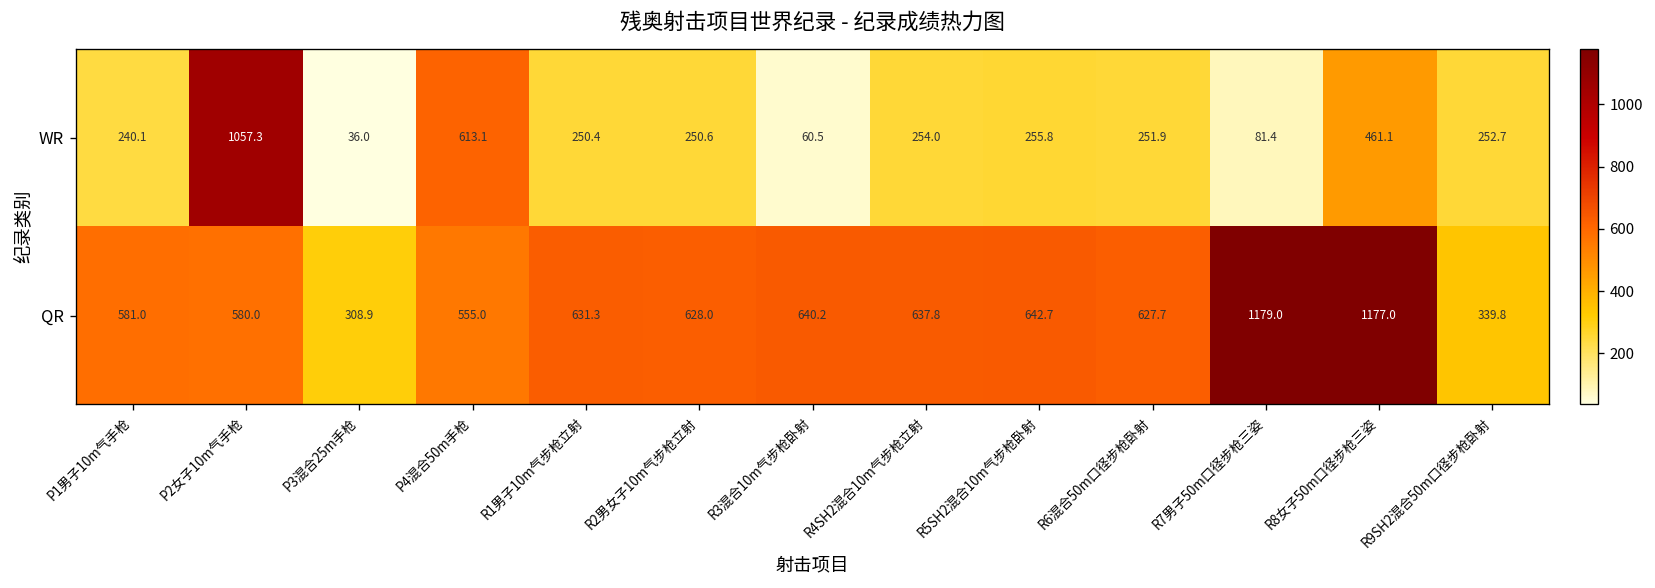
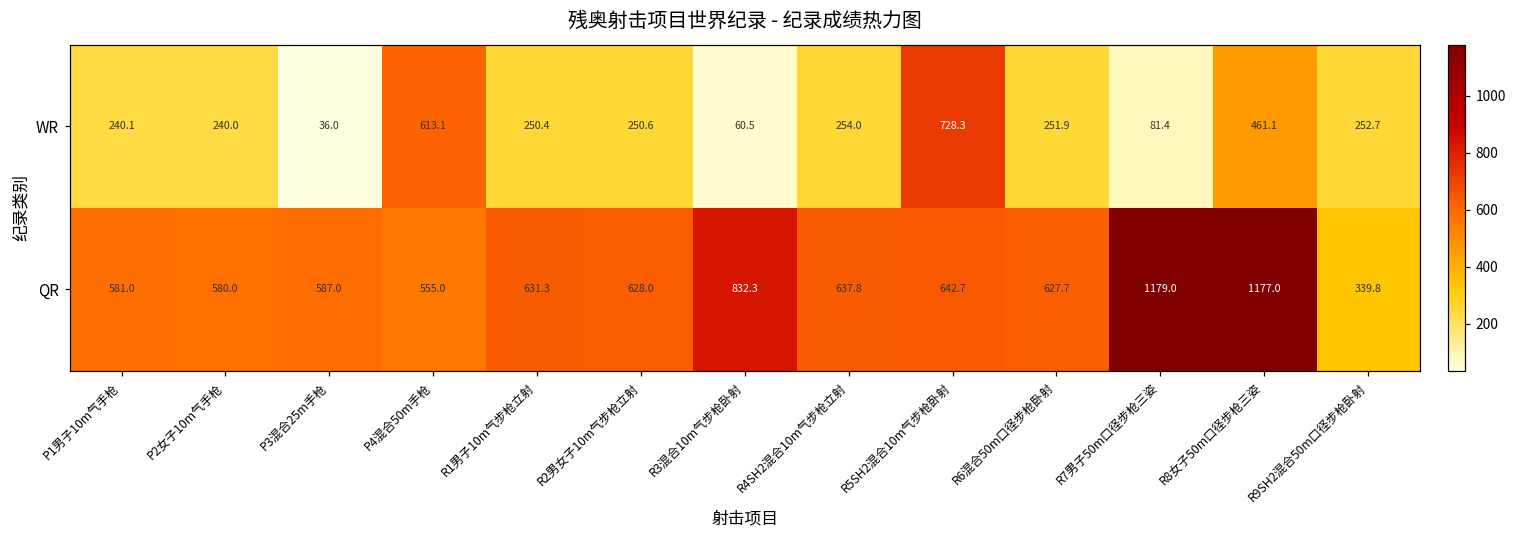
  {
    "WR": {
      "P1男子10m气手枪": 240.1,
-     "P2女子10m气手枪": 1057.3,
+     "P2女子10m气手枪": 240.0,
      "P3混合25m手枪": 36.0,
      "P4混合50m手枪": 613.1,
      "R1男子10m气步枪立射": 250.4,
      "R2男女子10m气步枪立射": 250.6,
      "R3混合10m气步枪卧射": 60.5,
      "R4SH2混合10m气步枪立射": 254.0,
-     "R5SH2混合10m气步枪卧射": 255.8,
+     "R5SH2混合10m气步枪卧射": 728.3,
      "R6混合50m口径步枪卧射": 251.9,
      "R7男子50m口径步枪三姿": 81.4,
      "R8女子50m口径步枪三姿": 461.1,
      "R9SH2混合50m口径步枪卧射": 252.7
    },
    "QR": {
      "P1男子10m气手枪": 581.0,
      "P2女子10m气手枪": 580.0,
-     "P3混合25m手枪": 308.9,
+     "P3混合25m手枪": 587.0,
      "P4混合50m手枪": 555.0,
      "R1男子10m气步枪立射": 631.3,
      "R2男女子10m气步枪立射": 628.0,
-     "R3混合10m气步枪卧射": 640.2,
+     "R3混合10m气步枪卧射": 832.3,
      "R4SH2混合10m气步枪立射": 637.8,
      "R5SH2混合10m气步枪卧射": 642.7,
      "R6混合50m口径步枪卧射": 627.7,
      "R7男子50m口径步枪三姿": 1179.0,
      "R8女子50m口径步枪三姿": 1177.0,
      "R9SH2混合50m口径步枪卧射": 339.8
    }
  }
